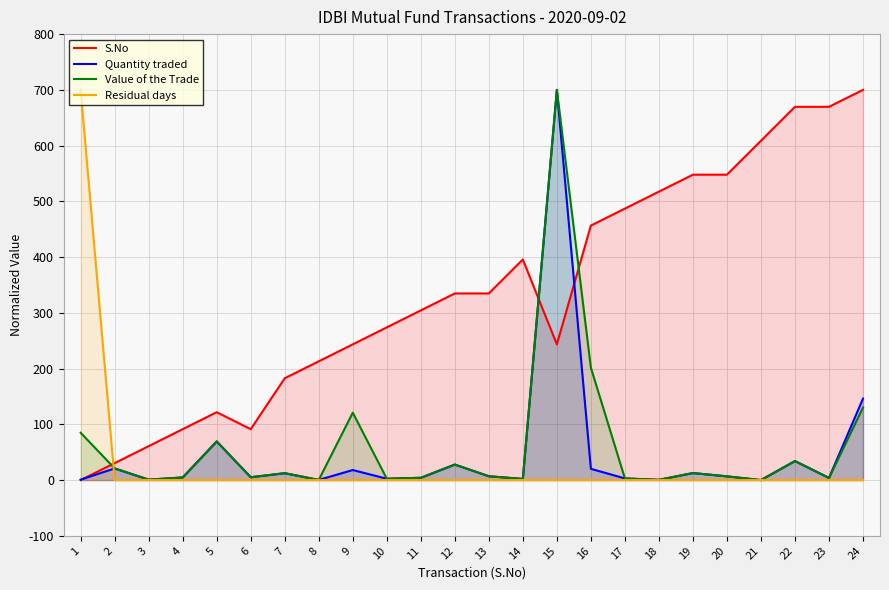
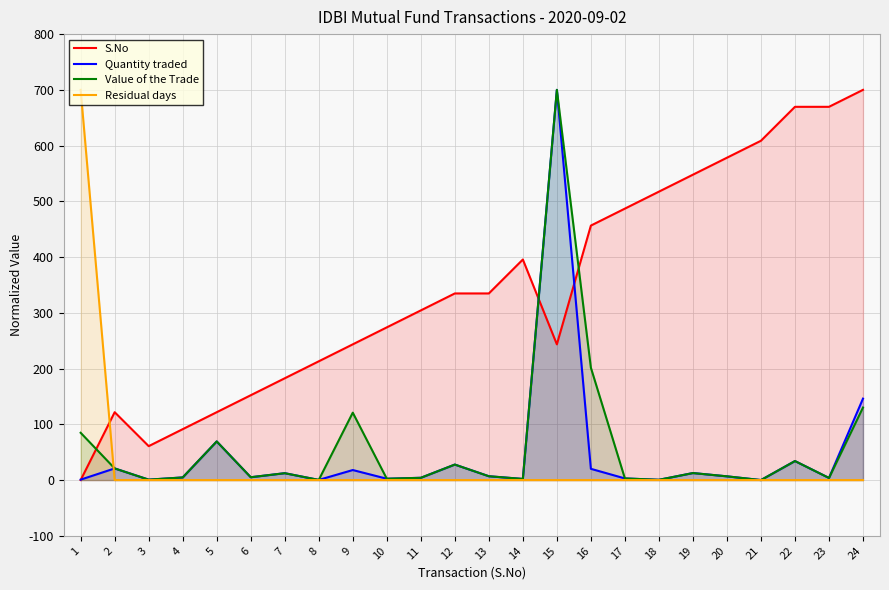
  {
    "S.No": {
-     "2": 30,
+     "2": 120,
      "3": 60,
      "4": 90,
      "5": 120,
-     "6": 90,
+     "6": 150,
      "7": 180,
      "8": 210,
      "9": 240,
      "10": 270,
      "11": 300,
      "12": 330,
      "13": 330,
      "14": 400,
      "15": 240,
      "16": 460,
      "17": 490,
      "18": 520,
      "19": 550,
-     "20": 550,
+     "20": 580,
      "21": 610,
      "22": 670,
      "23": 670,
      "24": 700
    },
    "Quantity traded": {
      "9": 20,
      "16": 20,
      "24": 150
    },
    "Value of the Trade": {
      "1": 80,
      "9": 120,
      "16": 200,
      "24": 130
    },
    "Residual days": {
      "2": 0,
      "4": 0,
      "5": 0,
      "6": 0,
      "7": 0,
      "9": 0,
      "12": 0,
      "13": 0,
      "15": 0,
      "16": 0,
      "19": 0,
      "20": 0,
      "22": 0,
      "24": 0
    }
  }
